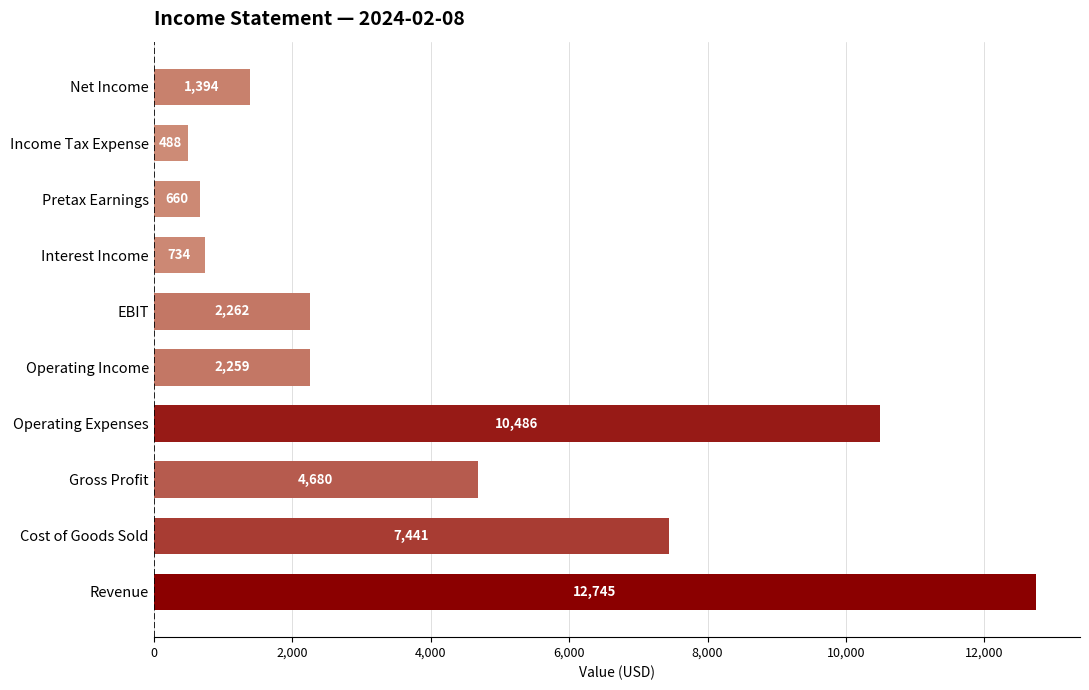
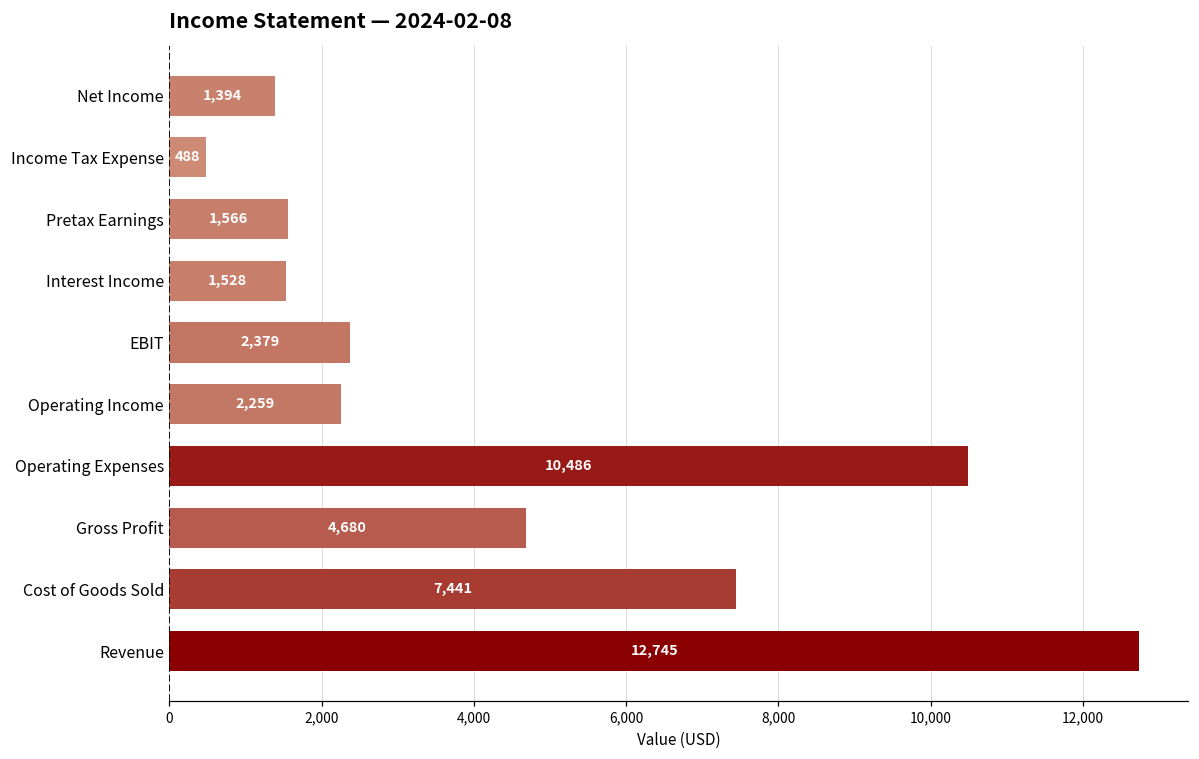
  {
    "Net Income": "1,394",
    "Income Tax Expense": "488",
-   "Pretax Earnings": "660",
-   "Interest Income": "734",
-   "EBIT": "2,262",
+   "Pretax Earnings": "1,566",
+   "Interest Income": "1,528",
+   "EBIT": "2,379",
    "Operating Income": "2,259",
    "Operating Expenses": "10,486",
    "Gross Profit": "4,680",
    "Cost of Goods Sold": "7,441",
    "Revenue": "12,745"
  }
